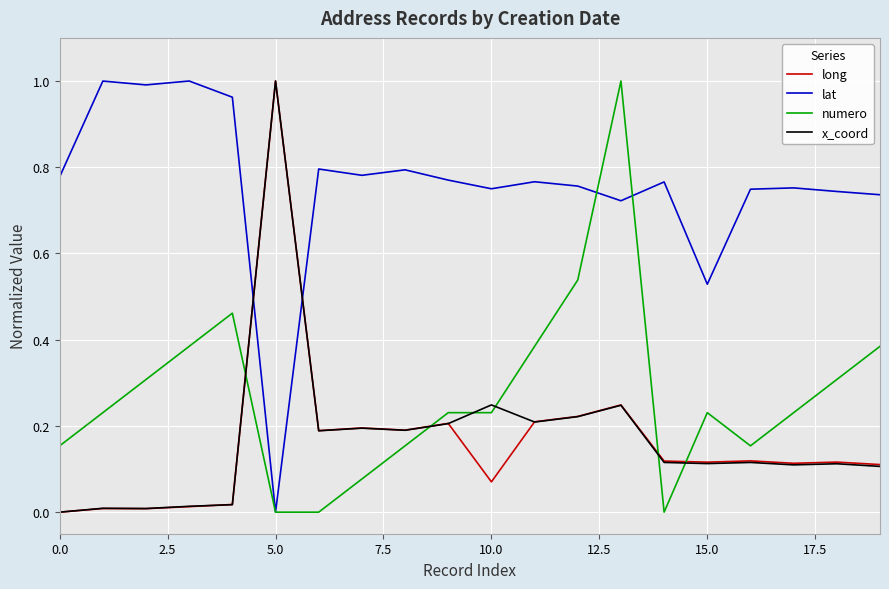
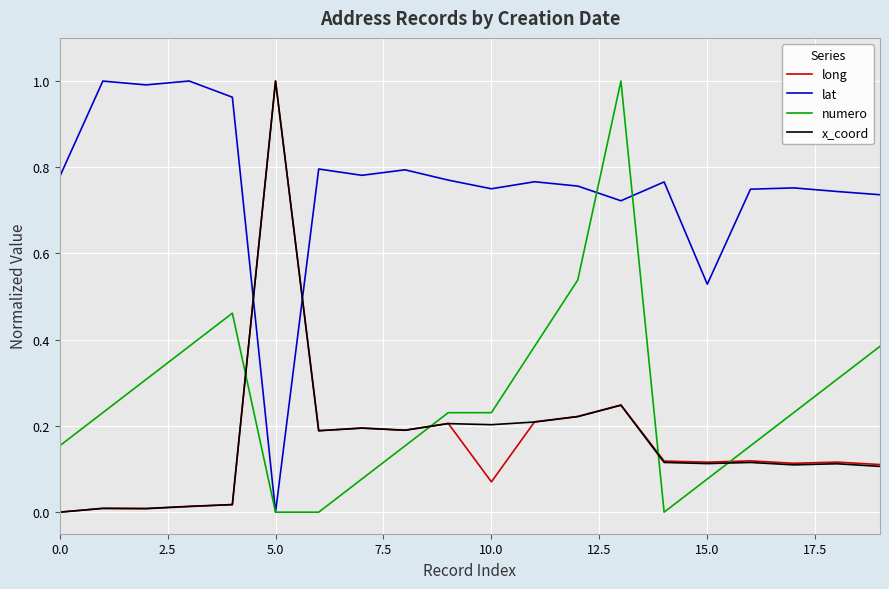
  {
    "long": {
      "10.0": 0.07
    },
    "lat": {
      "0.0": 0.78,
      "10.0": 0.75,
      "15.0": 0.53
    },
    "numero": {
      "0.0": 0.15,
      "10.0": 0.23,
-     "15.0": 0.23
+     "15.0": 0.08
    },
    "x_coord": {
-     "10.0": 0.25
+     "10.0": 0.20
    }
  }
